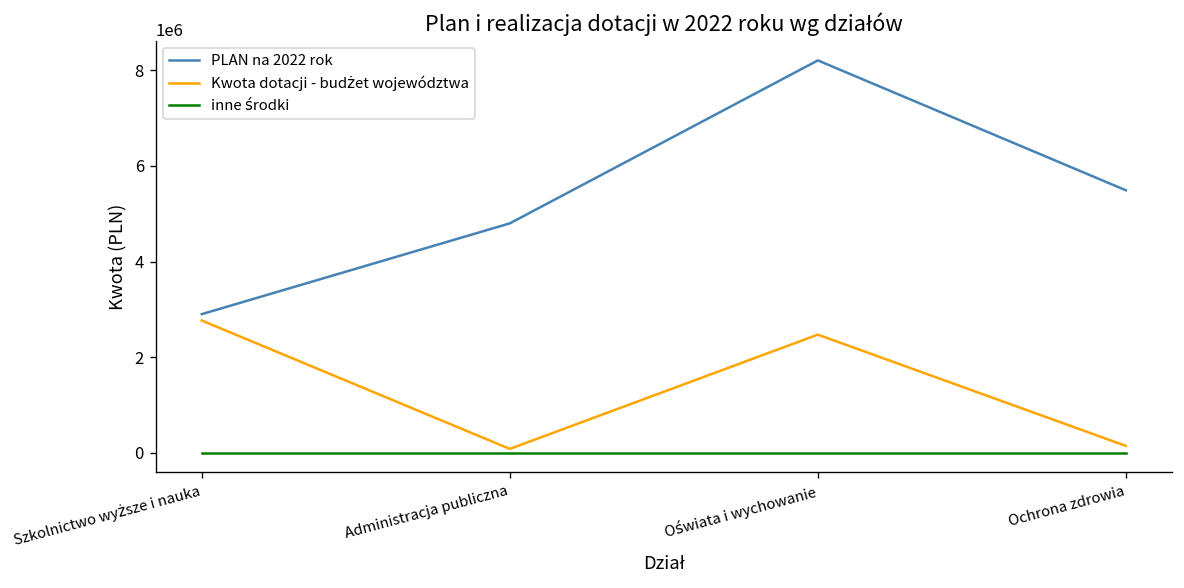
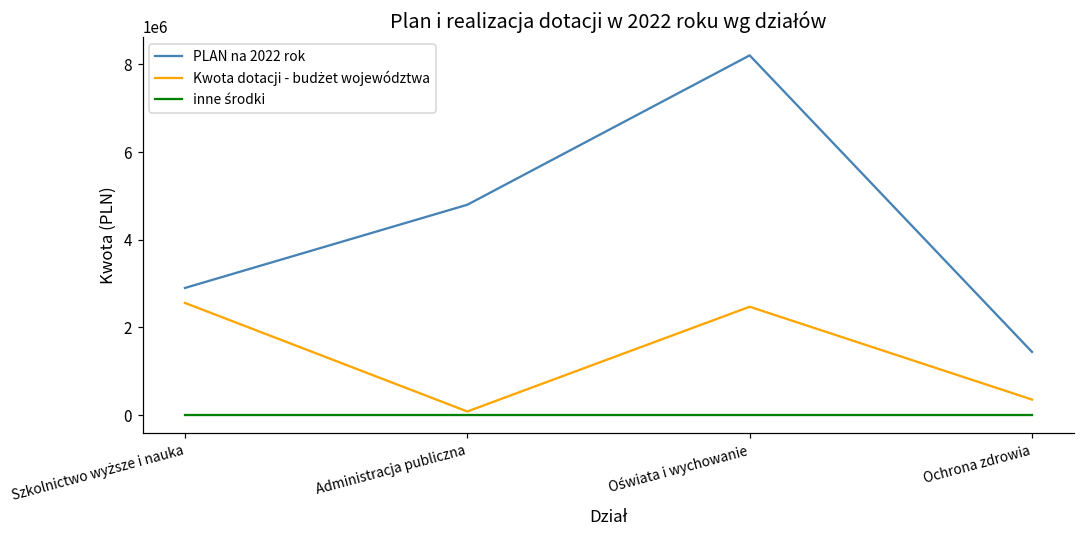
  {
    "PLAN na 2022 rok": {
      "Szkolnictwo wyższe i nauka": 2900000,
      "Administracja publiczna": 4800000,
      "Oświata i wychowanie": 8200000,
-     "Ochrona zdrowia": 5500000
+     "Ochrona zdrowia": 1400000
    },
    "Kwota dotacji - budżet województwa": {
-     "Szkolnictwo wyższe i nauka": 2800000,
+     "Szkolnictwo wyższe i nauka": 2600000,
      "Administracja publiczna": 100000,
      "Oświata i wychowanie": 2500000,
-     "Ochrona zdrowia": 100000
+     "Ochrona zdrowia": 400000
    },
    "inne środki": {
      "Szkolnictwo wyższe i nauka": 0,
      "Administracja publiczna": 0,
      "Oświata i wychowanie": 0,
      "Ochrona zdrowia": 0
    }
  }
